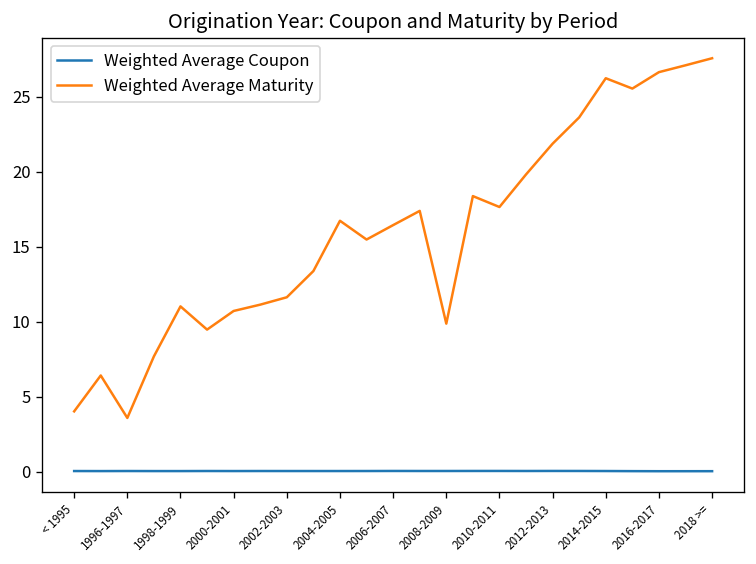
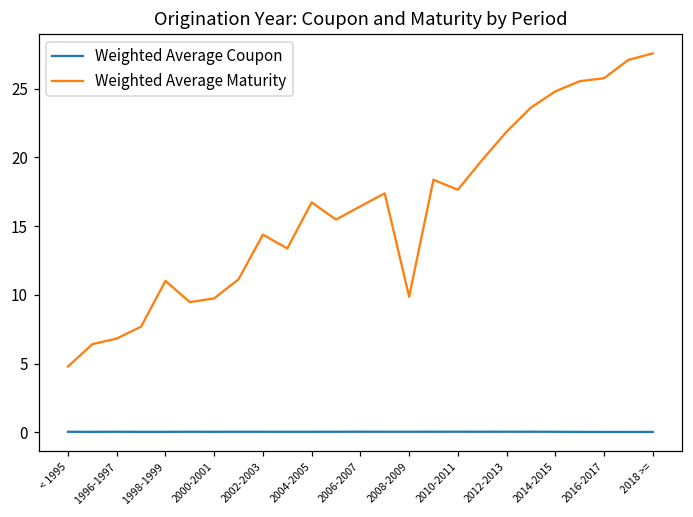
  {
    "Weighted Average Coupon": {
      "< 1995": 0.0,
      "1996-1997": 0.0,
      "1998-1999": 0.0,
      "2000-2001": 0.0,
      "2002-2003": 0.0,
      "2004-2005": 0.0,
      "2006-2007": 0.0,
      "2008-2009": 0.0,
      "2010-2011": 0.0,
      "2012-2013": 0.0,
      "2014-2015": 0.0,
      "2016-2017": 0.0,
      "2018 >=": 0.0
    },
    "Weighted Average Maturity": {
-     "< 1995": 4.0,
-     "1996-1997": 3.6,
+     "< 1995": 4.8,
+     "1996-1997": 6.8,
      "1998-1999": 11.0,
-     "2000-2001": 10.7,
-     "2002-2003": 11.6,
+     "2000-2001": 9.7,
+     "2002-2003": 14.4,
      "2004-2005": 16.7,
      "2006-2007": 16.4,
      "2008-2009": 9.9,
      "2010-2011": 17.6,
      "2012-2013": 21.9,
-     "2014-2015": 26.2,
-     "2016-2017": 26.6,
+     "2014-2015": 24.8,
+     "2016-2017": 25.8,
      "2018 >=": 27.6
    }
  }
